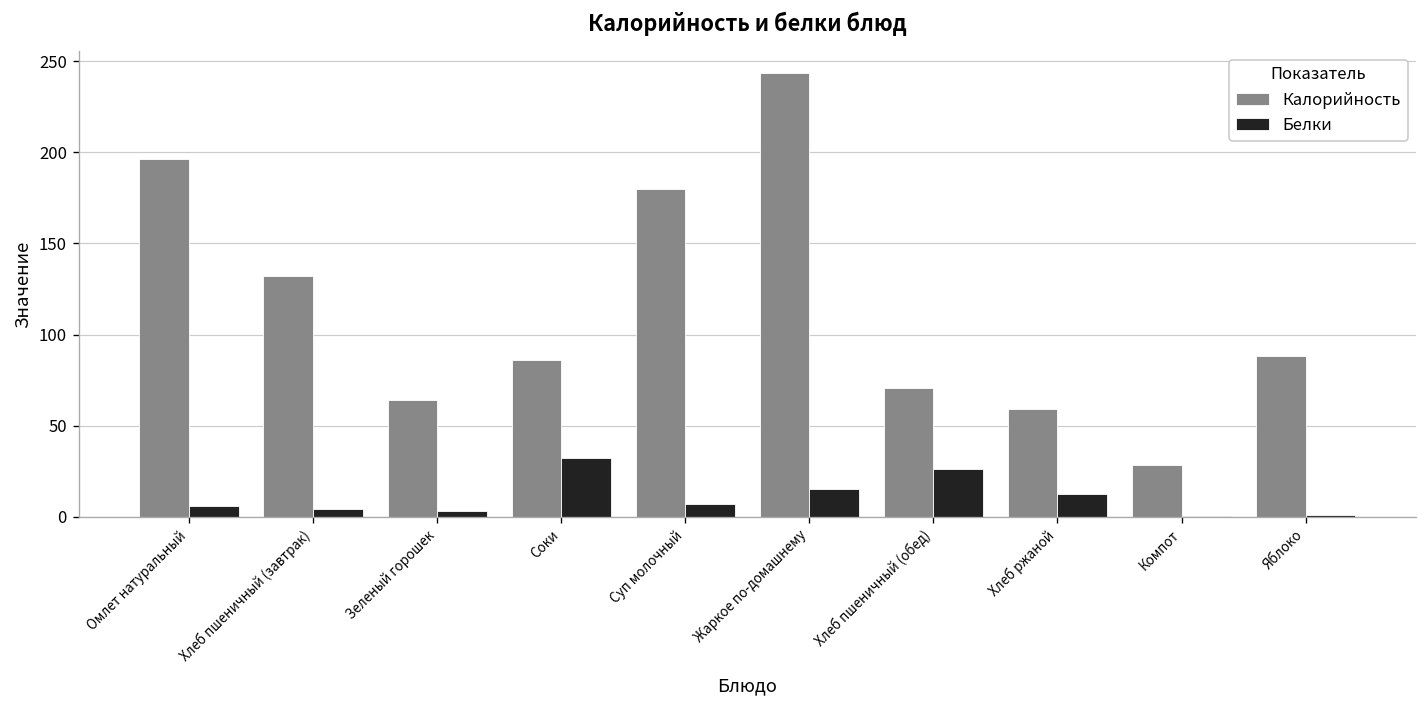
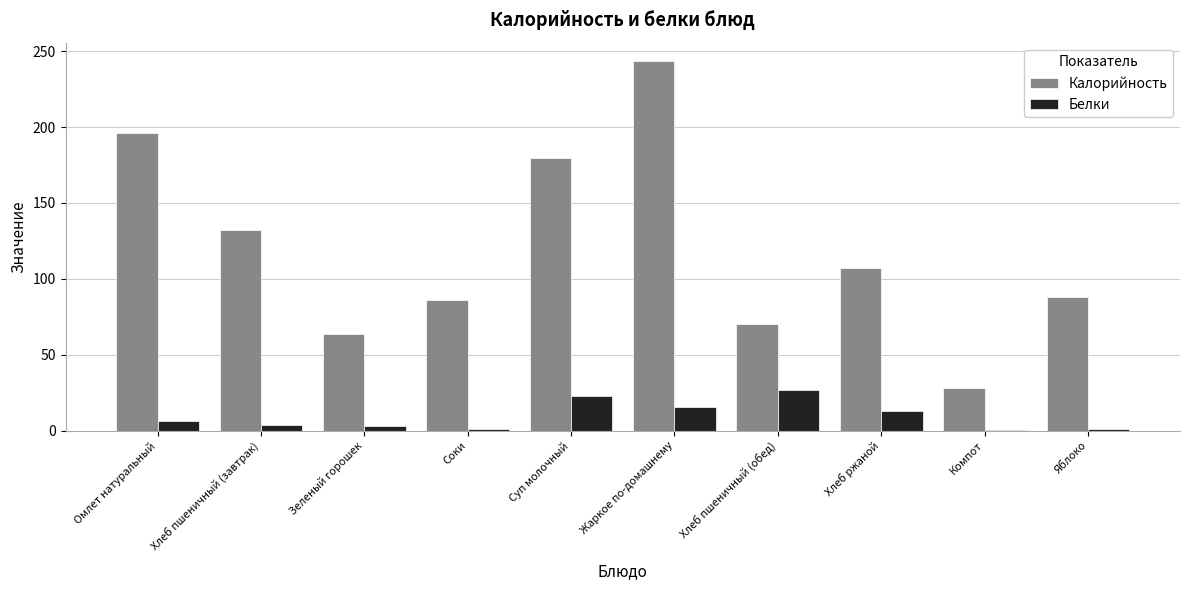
  {
    "Калорийность": {
      "Омлет натуральный": 196,
      "Хлеб пшеничный (завтрак)": 132,
      "Зеленый горошек": 64,
      "Соки": 86,
      "Суп молочный": 180,
      "Жаркое по-домашнему": 243,
      "Хлеб пшеничный (обед)": 71,
-     "Хлеб ржаной": 59,
+     "Хлеб ржаной": 107,
      "Компот": 28,
      "Яблоко": 88
    },
    "Белки": {
      "Омлет натуральный": 6,
      "Хлеб пшеничный (завтрак)": 4,
      "Зеленый горошек": 3,
-     "Соки": 32,
-     "Суп молочный": 7,
+     "Соки": 1,
+     "Суп молочный": 23,
      "Жаркое по-домашнему": 15,
      "Хлеб пшеничный (обед)": 26,
      "Хлеб ржаной": 13
    }
  }
